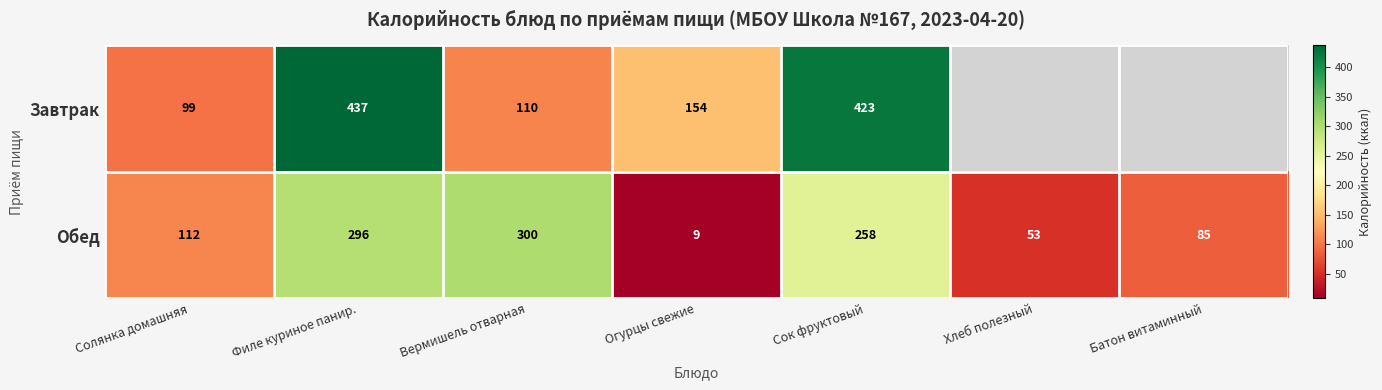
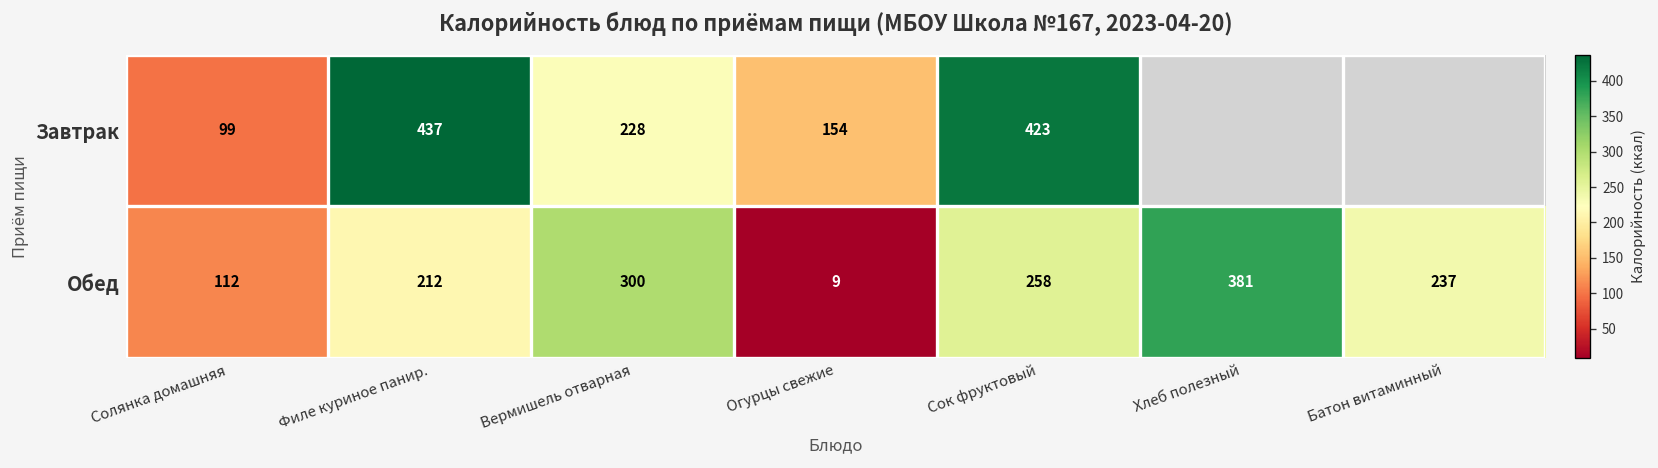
  {
    "Завтрак": {
      "Солянка домашняя": 99,
      "Филе куриное панир.": 437,
-     "Вермишель отварная": 110,
+     "Вермишель отварная": 228,
      "Огурцы свежие": 154,
      "Сок фруктовый": 423
    },
    "Обед": {
      "Солянка домашняя": 112,
-     "Филе куриное панир.": 296,
+     "Филе куриное панир.": 212,
      "Вермишель отварная": 300,
      "Огурцы свежие": 9,
      "Сок фруктовый": 258,
-     "Хлеб полезный": 53,
-     "Батон витаминный": 85
+     "Хлеб полезный": 381,
+     "Батон витаминный": 237
    }
  }
